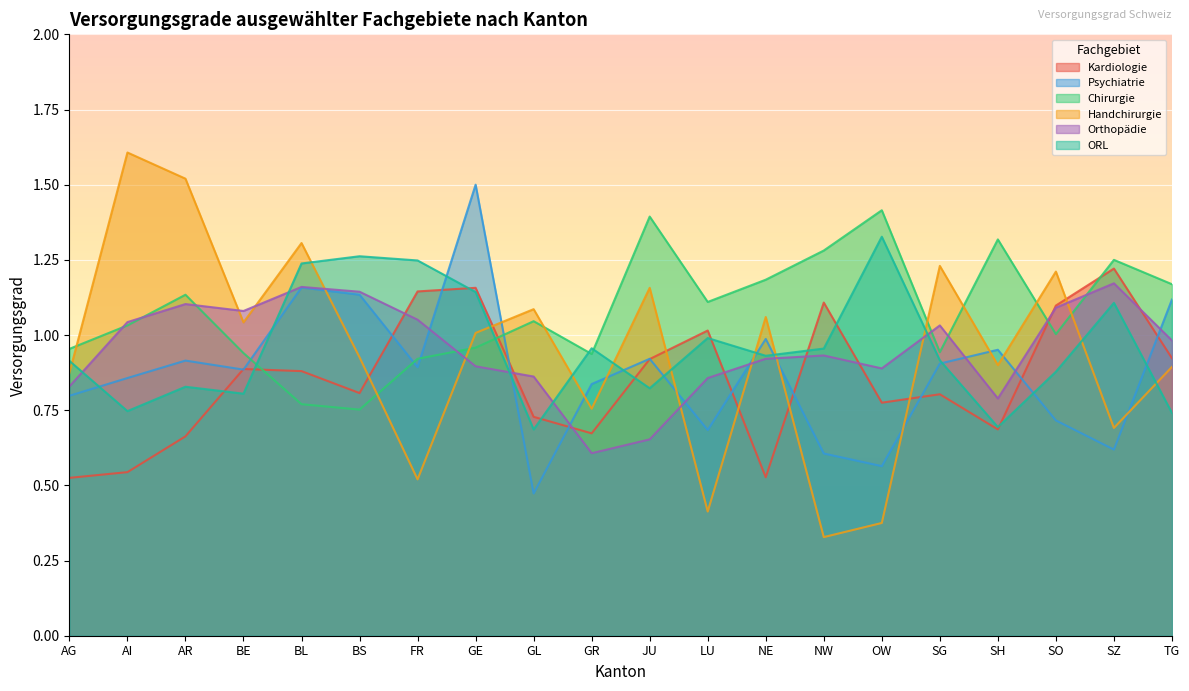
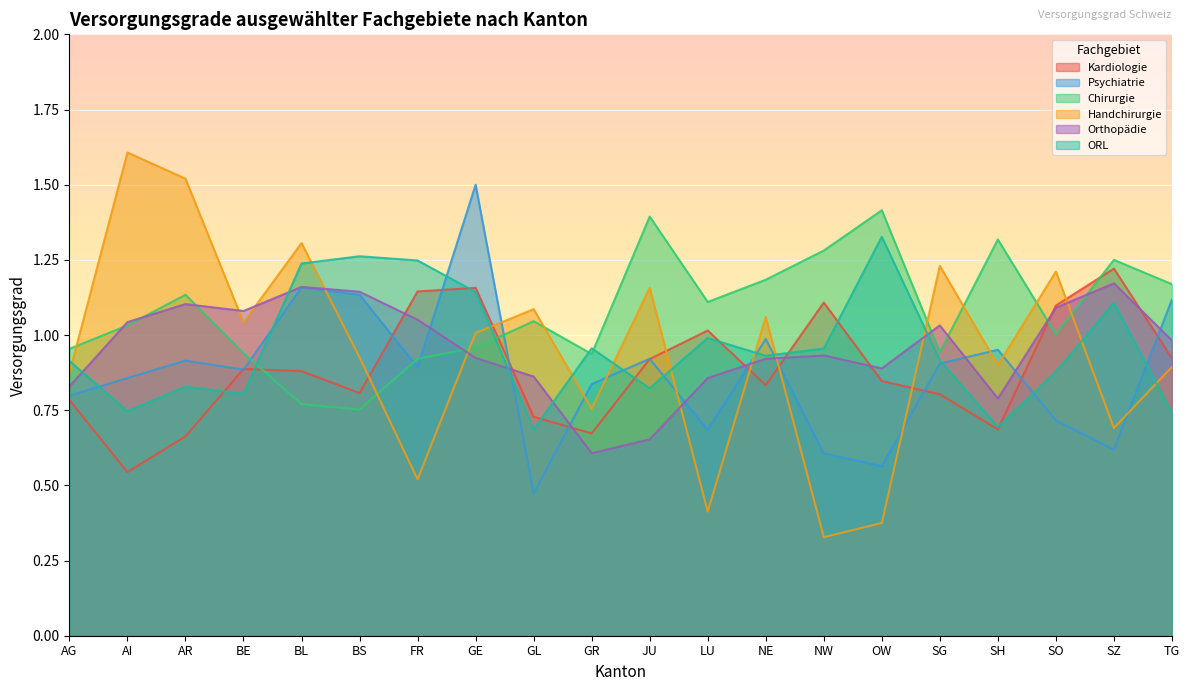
  {
    "Kardiologie": {
-     "AG": 0.53,
+     "AG": 0.78,
      "AI": 0.54,
      "AR": 0.66,
      "BL": 0.88,
      "BS": 0.81,
      "FR": 1.15,
      "GE": 1.16,
      "GL": 0.73,
      "GR": 0.67,
      "LU": 1.02,
-     "NE": 0.53,
+     "NE": 0.83,
      "NW": 1.11,
-     "OW": 0.78,
+     "OW": 0.85,
      "SG": 0.80,
      "SZ": 1.22,
      "TG": 0.92
    },
    "Handchirurgie": {
      "AG": 0.87,
      "AI": 1.61,
      "AR": 1.52,
      "BE": 1.04,
      "BL": 1.31,
      "BS": 0.93,
      "FR": 0.52,
      "GE": 1.01,
      "GL": 1.09,
      "GR": 0.76,
      "JU": 1.16,
      "LU": 0.41,
      "NE": 1.06,
      "NW": 0.33,
      "OW": 0.38,
      "SG": 1.23,
      "SH": 0.90,
      "SO": 1.21,
      "SZ": 0.69,
      "TG": 0.89
    },
    "Orthopädie": {
      "AG": 0.83,
      "AI": 1.04,
      "AR": 1.10,
      "BE": 1.08,
      "BS": 1.14,
      "FR": 1.05,
-     "GE": 0.90,
+     "GE": 0.92,
      "GL": 0.86,
      "GR": 0.61,
      "JU": 0.65,
      "LU": 0.86,
      "NE": 0.92,
      "NW": 0.93,
      "OW": 0.89,
      "SG": 1.03,
      "SH": 0.79,
      "SZ": 1.17,
      "TG": 0.98
    }
  }
